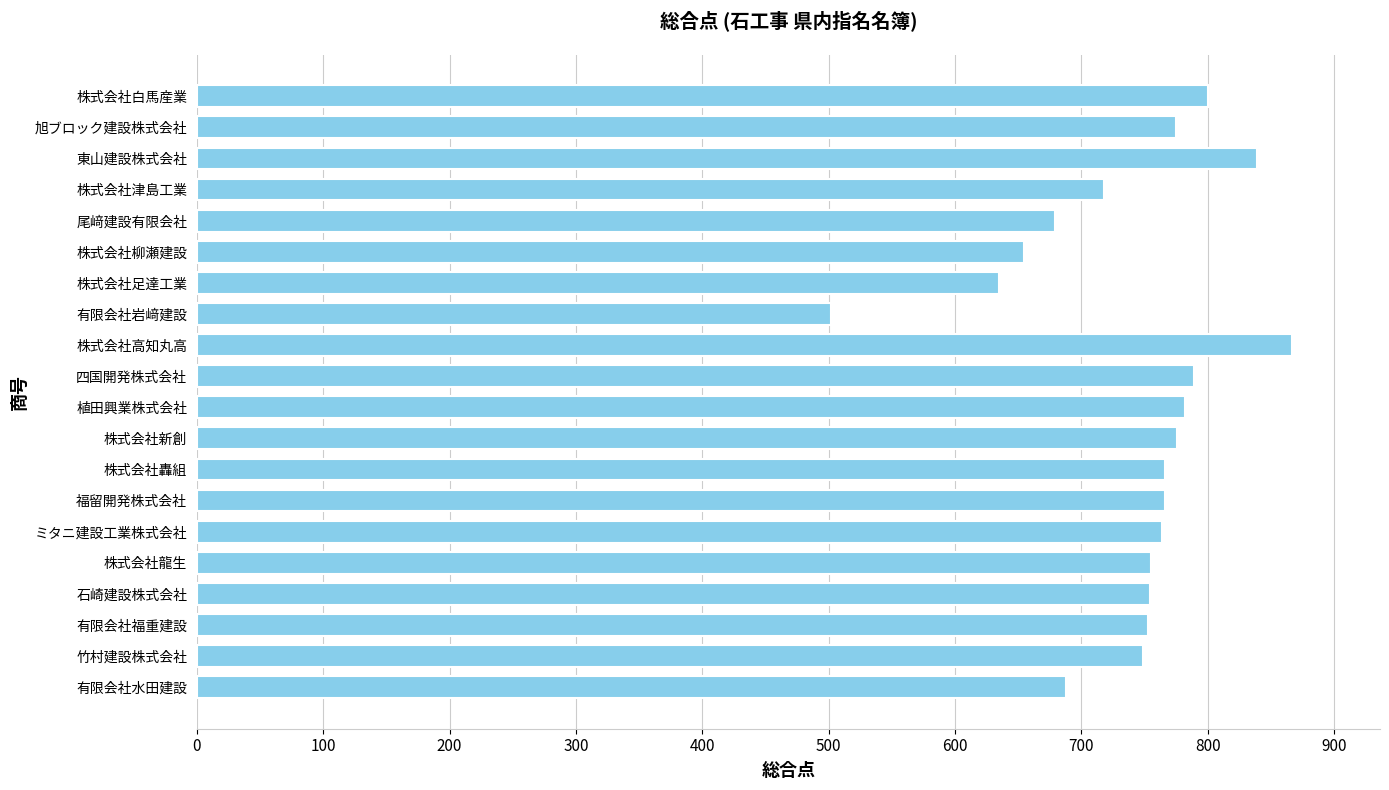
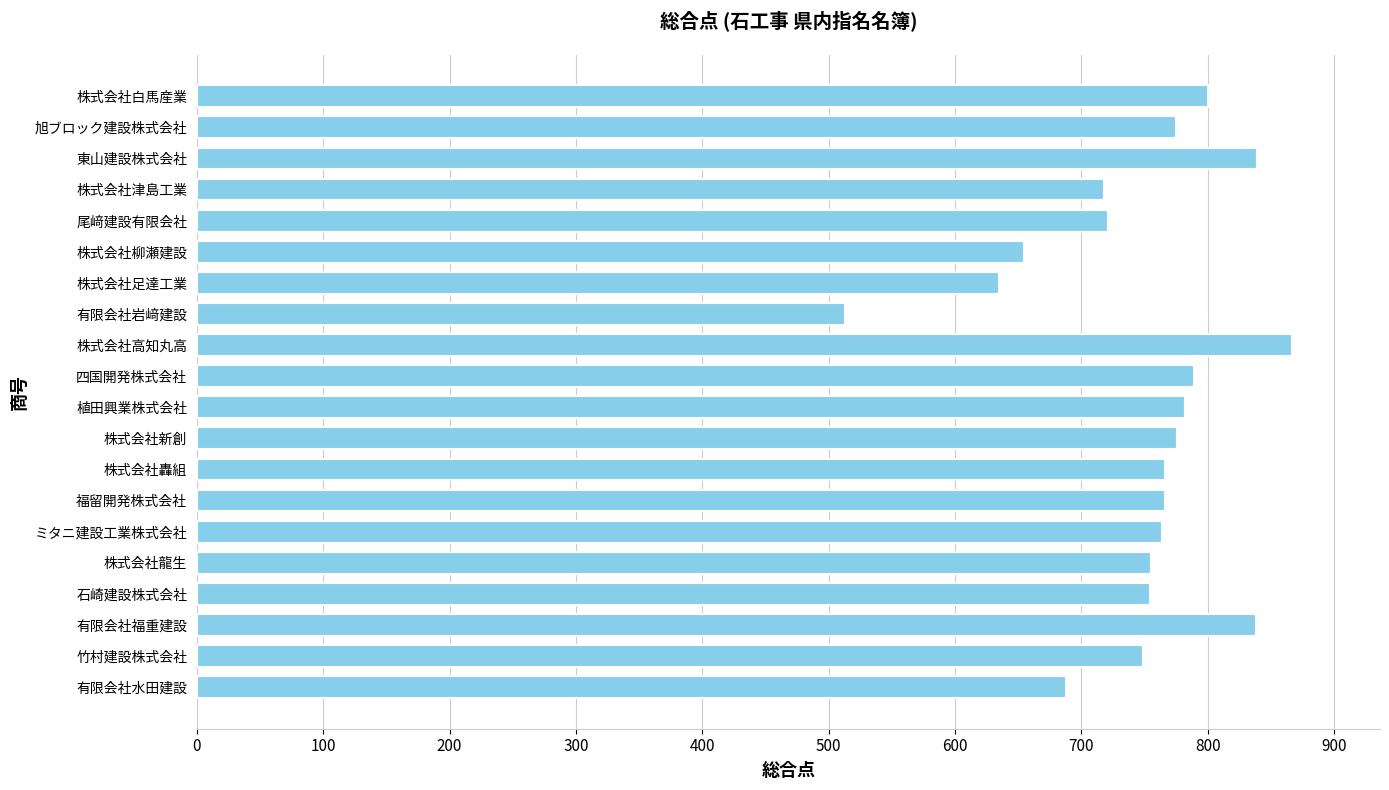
  {
    "株式会社白馬産業": 800,
    "旭ブロック建設株式会社": 775,
    "東山建設株式会社": 839,
    "株式会社津島工業": 718,
-   "尾﨑建設有限会社": 679,
+   "尾﨑建設有限会社": 721,
    "株式会社柳瀬建設": 655,
    "株式会社足達工業": 635,
-   "有限会社岩﨑建設": 502,
+   "有限会社岩﨑建設": 513,
    "株式会社高知丸高": 867,
    "四国開発株式会社": 789,
    "植田興業株式会社": 782,
    "株式会社新創": 776,
    "株式会社轟組": 766,
    "福留開発株式会社": 766,
    "ミタニ建設工業株式会社": 764,
    "株式会社龍生": 755,
    "石崎建設株式会社": 754,
-   "有限会社福重建設": 753,
+   "有限会社福重建設": 838,
    "竹村建設株式会社": 749,
    "有限会社水田建設": 688
  }
